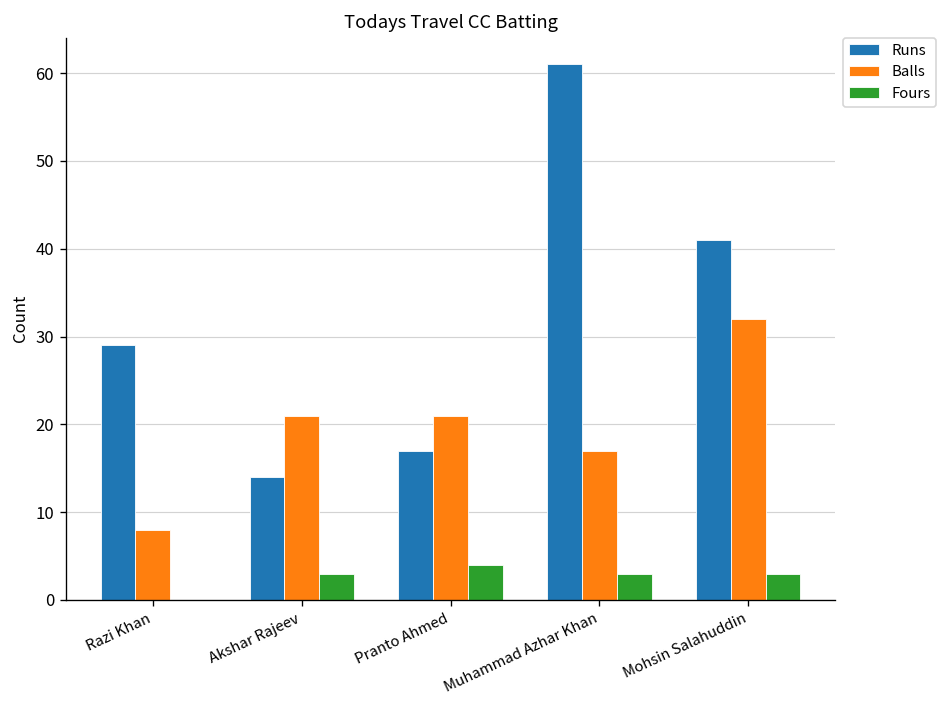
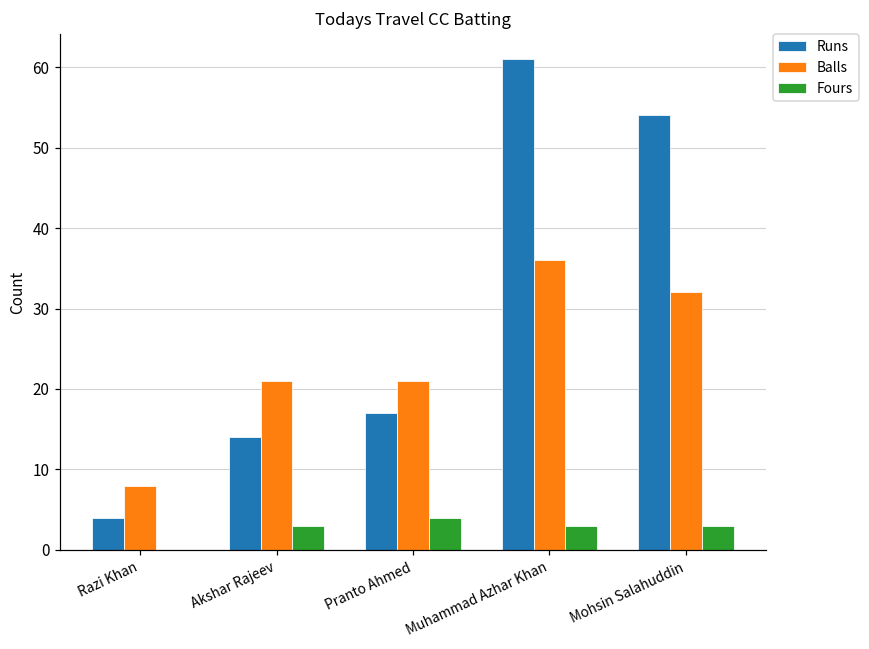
  {
    "Runs": {
-     "Razi Khan": 29,
+     "Razi Khan": 4,
      "Akshar Rajeev": 14,
      "Pranto Ahmed": 17,
      "Muhammad Azhar Khan": 61,
-     "Mohsin Salahuddin": 41
+     "Mohsin Salahuddin": 54
    },
    "Balls": {
      "Razi Khan": 8,
      "Akshar Rajeev": 21,
      "Pranto Ahmed": 21,
-     "Muhammad Azhar Khan": 17,
+     "Muhammad Azhar Khan": 36,
      "Mohsin Salahuddin": 32
    },
    "Fours": {
      "Razi Khan": 0,
      "Akshar Rajeev": 3,
      "Pranto Ahmed": 4,
      "Muhammad Azhar Khan": 3,
      "Mohsin Salahuddin": 3
    }
  }
